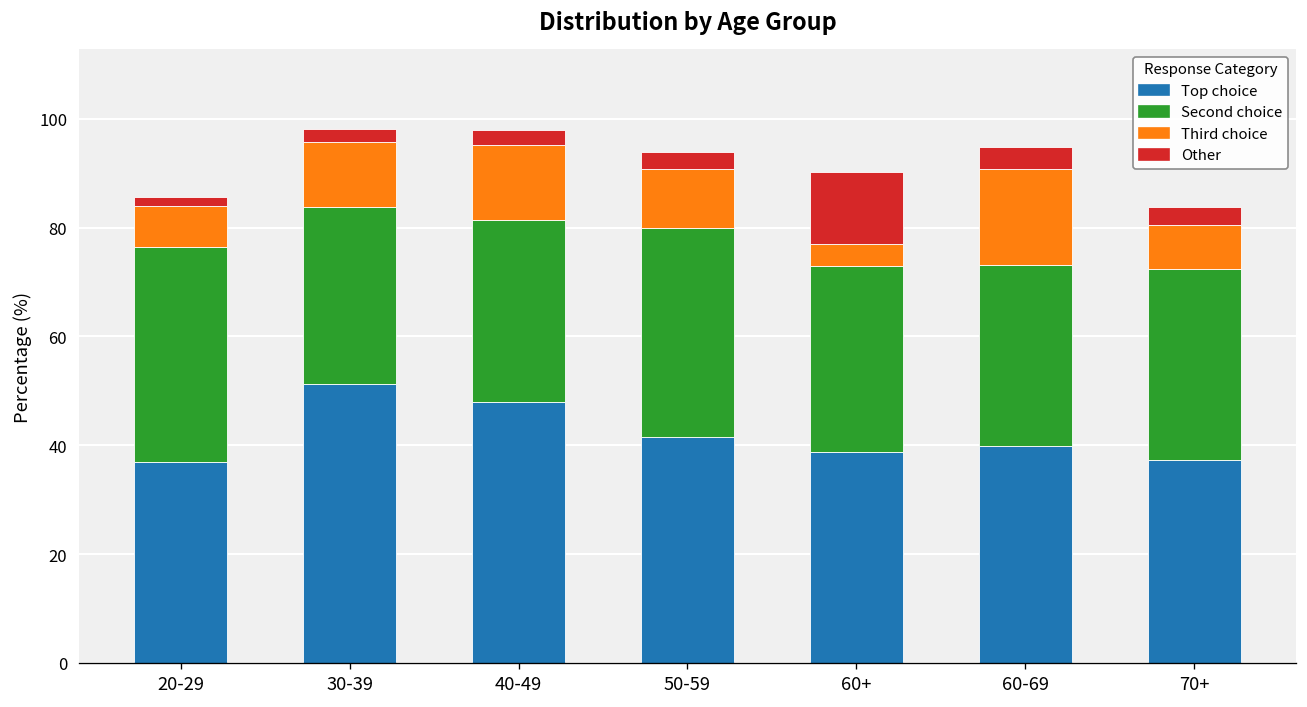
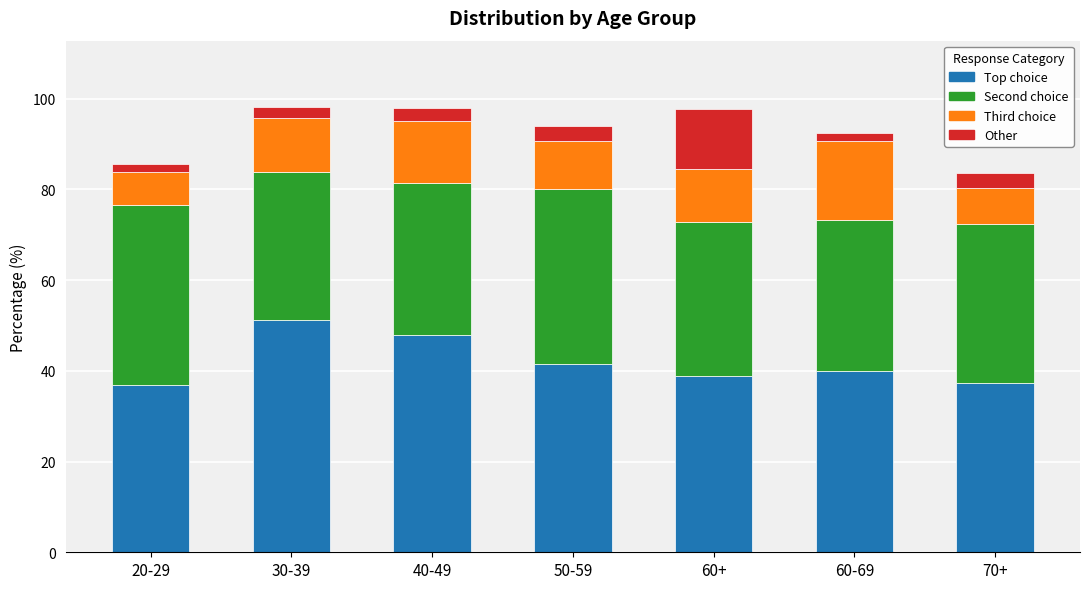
  {
    "Top choice": {
      "20-29": 37,
      "30-39": 51,
      "40-49": 48,
      "50-59": 42,
      "60+": 39,
      "60-69": 40,
      "70+": 37
    },
    "Second choice": {
      "20-29": 40,
      "30-39": 33,
      "40-49": 33,
      "50-59": 38,
      "60+": 34,
      "60-69": 33,
      "70+": 35
    },
    "Third choice": {
      "20-29": 7,
      "30-39": 12,
      "40-49": 14,
      "50-59": 11,
-     "60+": 4,
+     "60+": 12,
      "60-69": 18,
      "70+": 8
    },
    "Other": {
      "20-29": 2,
      "30-39": 2,
      "40-49": 3,
      "50-59": 3,
      "60+": 13,
-     "60-69": 4,
+     "60-69": 2,
      "70+": 3
    }
  }
